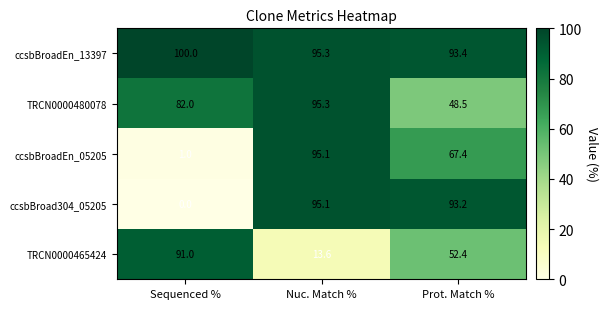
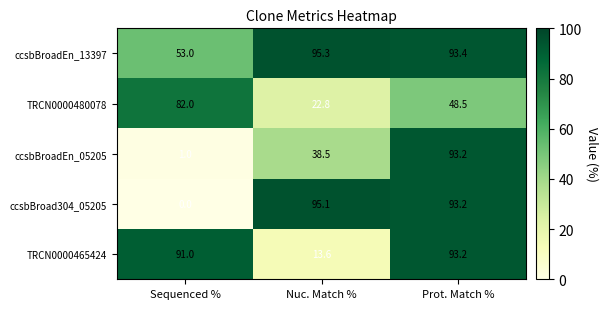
  {
    "ccsbBroadEn_13397": {
-     "Sequenced %": 100.0,
+     "Sequenced %": 53.0,
      "Nuc. Match %": 95.3,
      "Prot. Match %": 93.4
    },
    "TRCN0000480078": {
      "Sequenced %": 82.0,
-     "Nuc. Match %": 95.3,
+     "Nuc. Match %": 22.8,
      "Prot. Match %": 48.5
    },
    "ccsbBroadEn_05205": {
-     "Nuc. Match %": 95.1,
-     "Prot. Match %": 67.4
+     "Nuc. Match %": 38.5,
+     "Prot. Match %": 93.2
    },
    "ccsbBroad304_05205": {
      "Nuc. Match %": 95.1,
      "Prot. Match %": 93.2
    },
    "TRCN0000465424": {
      "Sequenced %": 91.0,
      "Nuc. Match %": 13.6,
-     "Prot. Match %": 52.4
+     "Prot. Match %": 93.2
    }
  }
